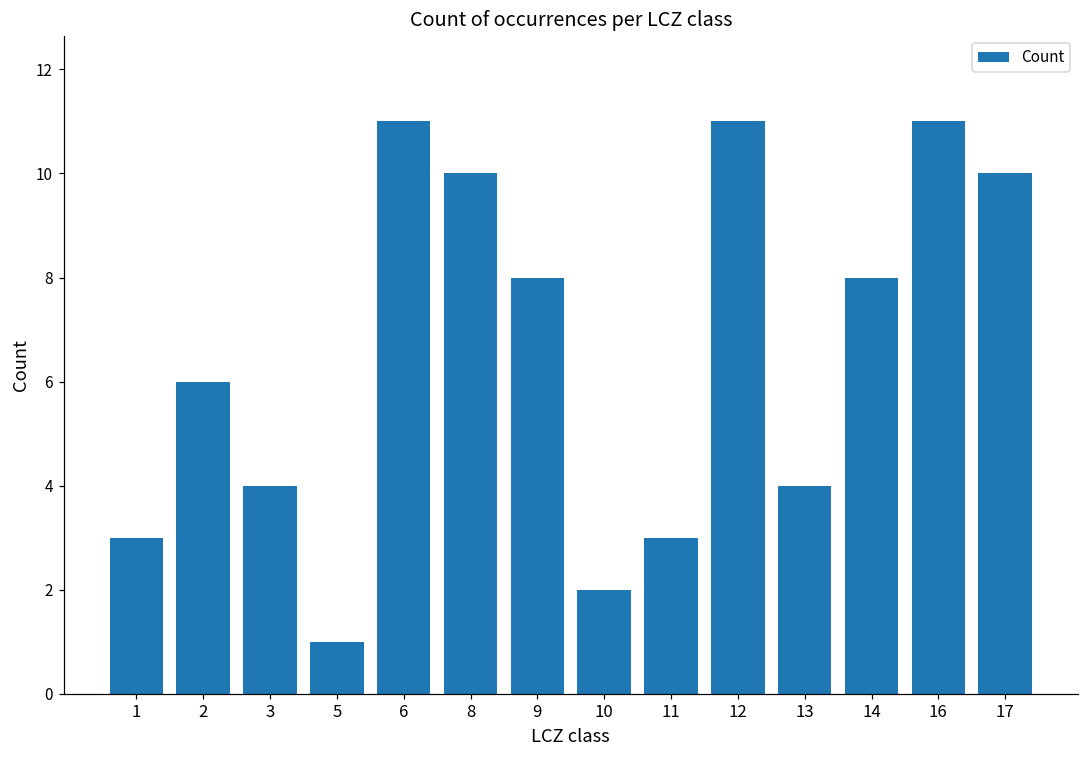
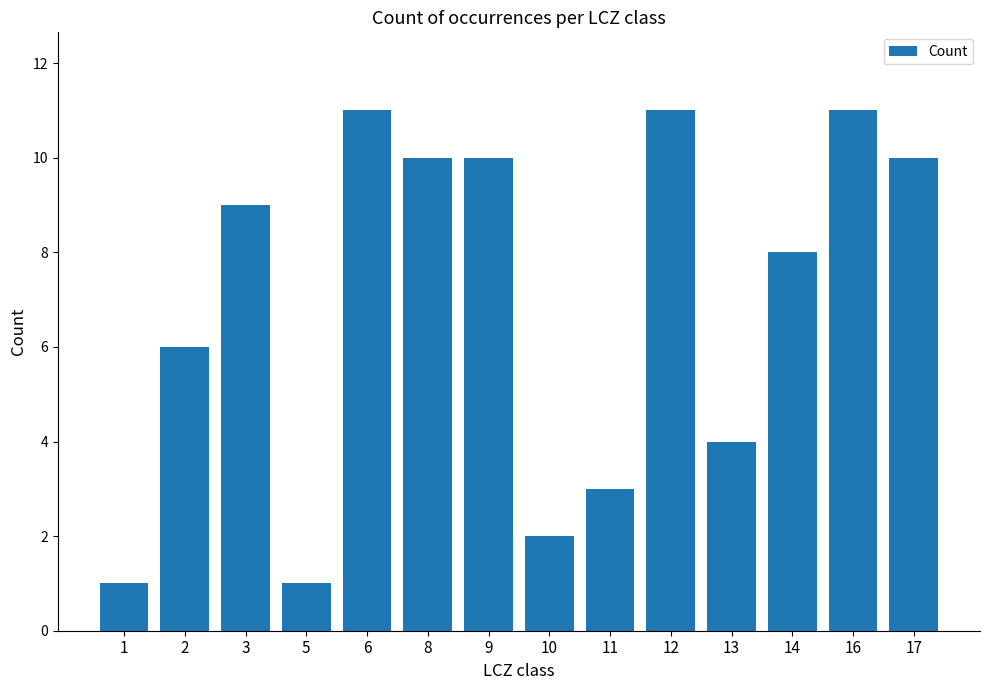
  {
-   "1": 3,
+   "1": 1,
    "2": 6,
-   "3": 4,
+   "3": 9,
    "5": 1,
    "6": 11,
    "8": 10,
-   "9": 8,
+   "9": 10,
    "10": 2,
    "11": 3,
    "12": 11,
    "13": 4,
    "14": 8,
    "16": 11,
    "17": 10
  }
